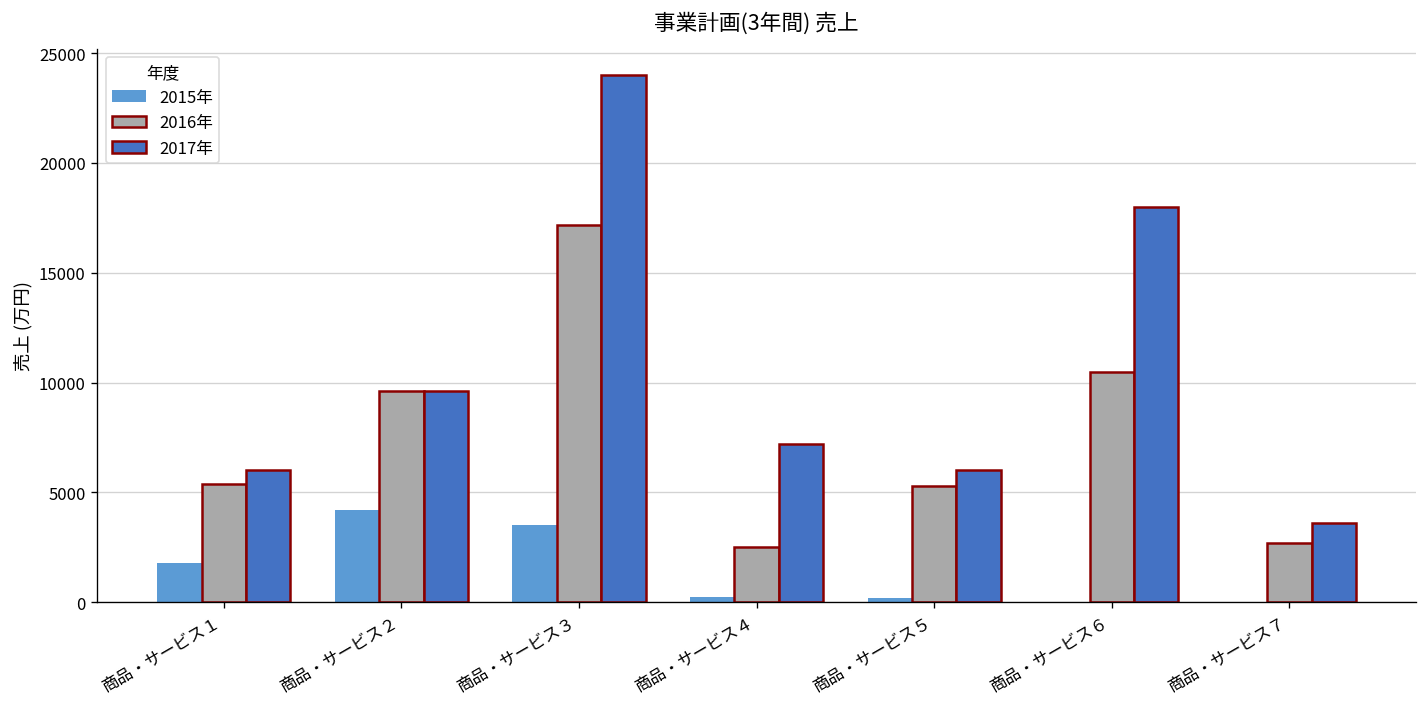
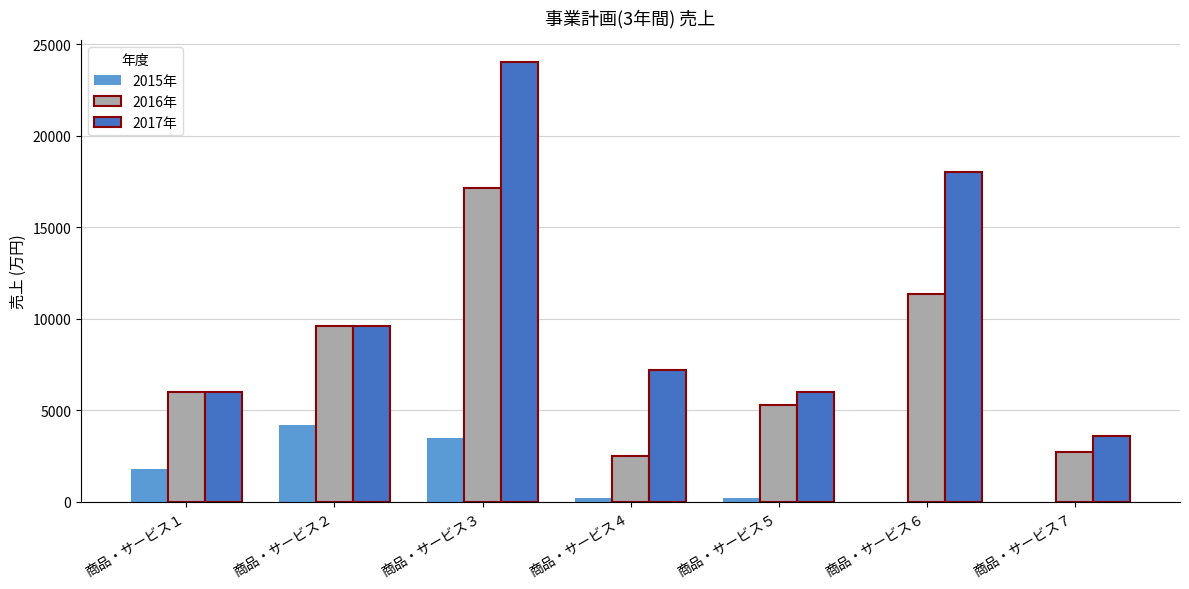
  {
    "2016年": {
-     "商品・サービス１": 5400,
+     "商品・サービス１": 6000,
      "商品・サービス２": 9600,
      "商品・サービス３": 17200,
      "商品・サービス４": 2500,
      "商品・サービス５": 5300,
-     "商品・サービス６": 10500,
+     "商品・サービス６": 11300,
      "商品・サービス７": 2700
    }
  }
